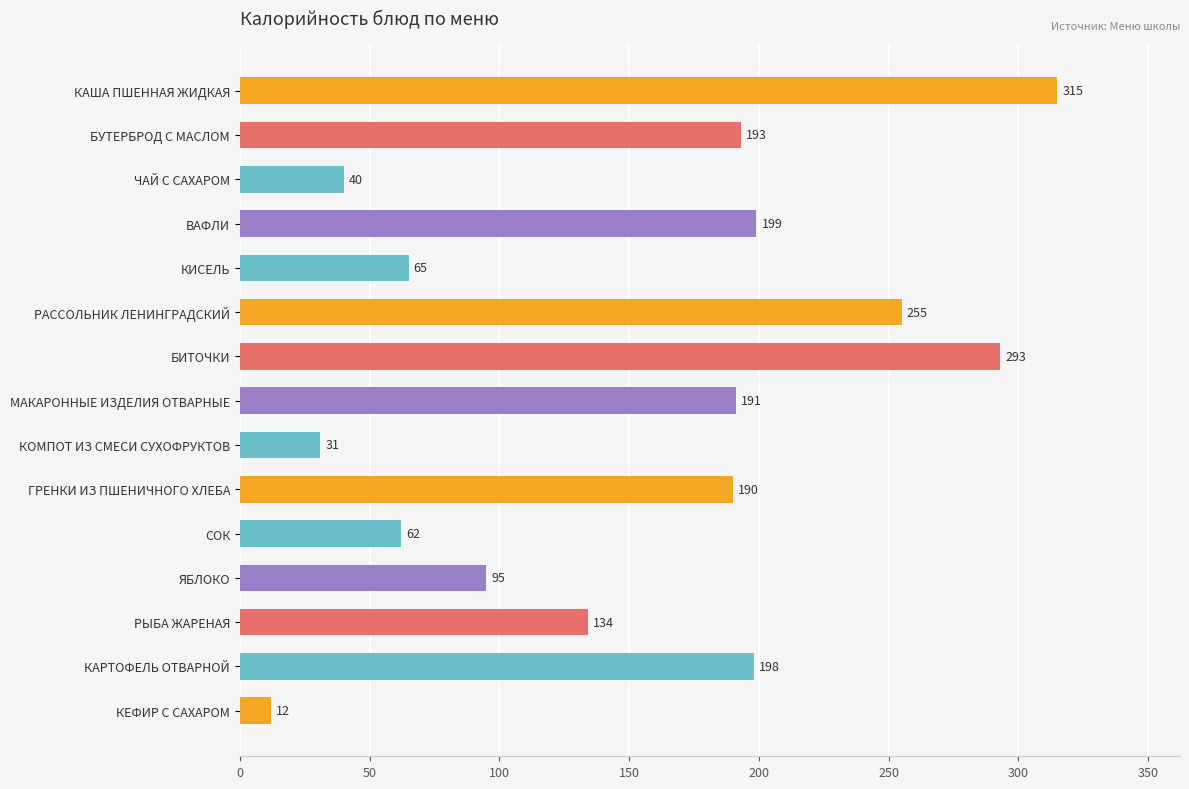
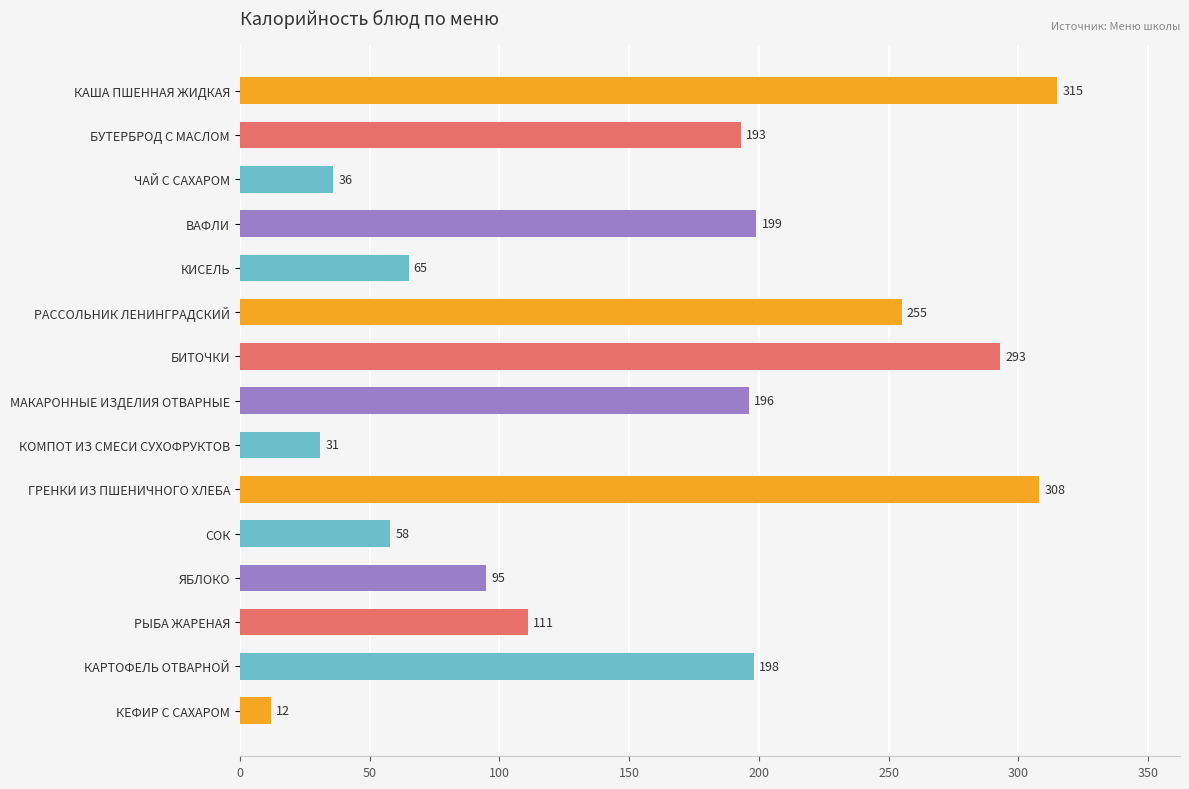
  {
    "КАША ПШЕННАЯ ЖИДКАЯ": 315,
    "БУТЕРБРОД С МАСЛОМ": 193,
-   "ЧАЙ С САХАРОМ": 40,
+   "ЧАЙ С САХАРОМ": 36,
    "ВАФЛИ": 199,
    "КИСЕЛЬ": 65,
    "РАССОЛЬНИК ЛЕНИНГРАДСКИЙ": 255,
    "БИТОЧКИ": 293,
-   "МАКАРОННЫЕ ИЗДЕЛИЯ ОТВАРНЫЕ": 191,
+   "МАКАРОННЫЕ ИЗДЕЛИЯ ОТВАРНЫЕ": 196,
    "КОМПОТ ИЗ СМЕСИ СУХОФРУКТОВ": 31,
-   "ГРЕНКИ ИЗ ПШЕНИЧНОГО ХЛЕБА": 190,
-   "СОК": 62,
+   "ГРЕНКИ ИЗ ПШЕНИЧНОГО ХЛЕБА": 308,
+   "СОК": 58,
    "ЯБЛОКО": 95,
-   "РЫБА ЖАРЕНАЯ": 134,
+   "РЫБА ЖАРЕНАЯ": 111,
    "КАРТОФЕЛЬ ОТВАРНОЙ": 198,
    "КЕФИР С САХАРОМ": 12
  }
